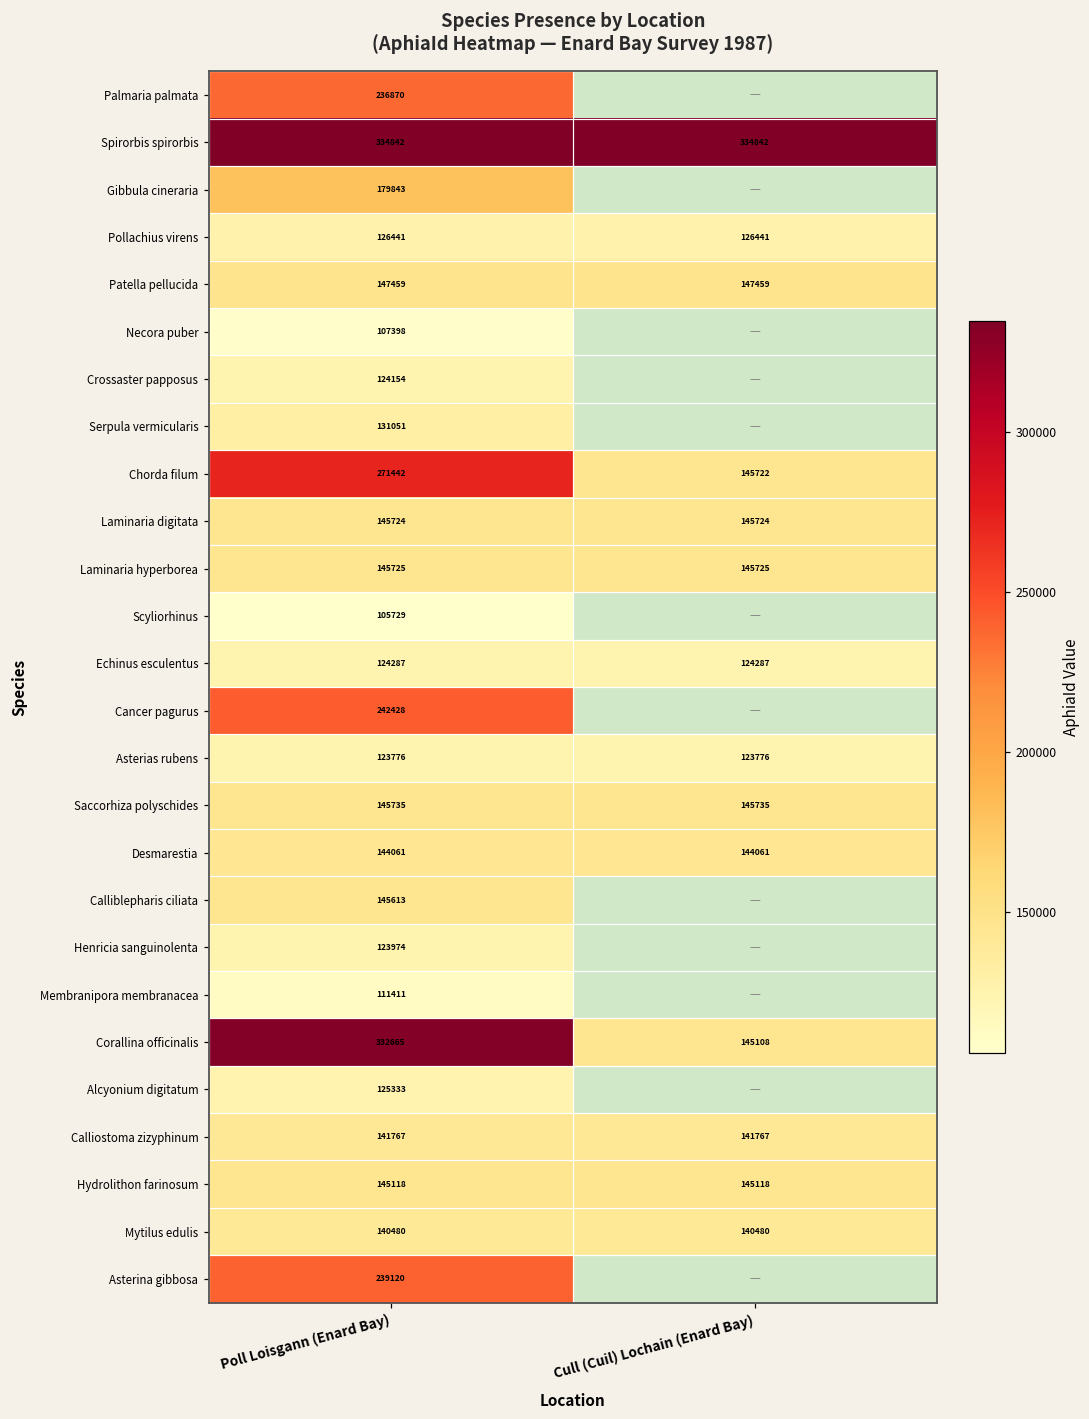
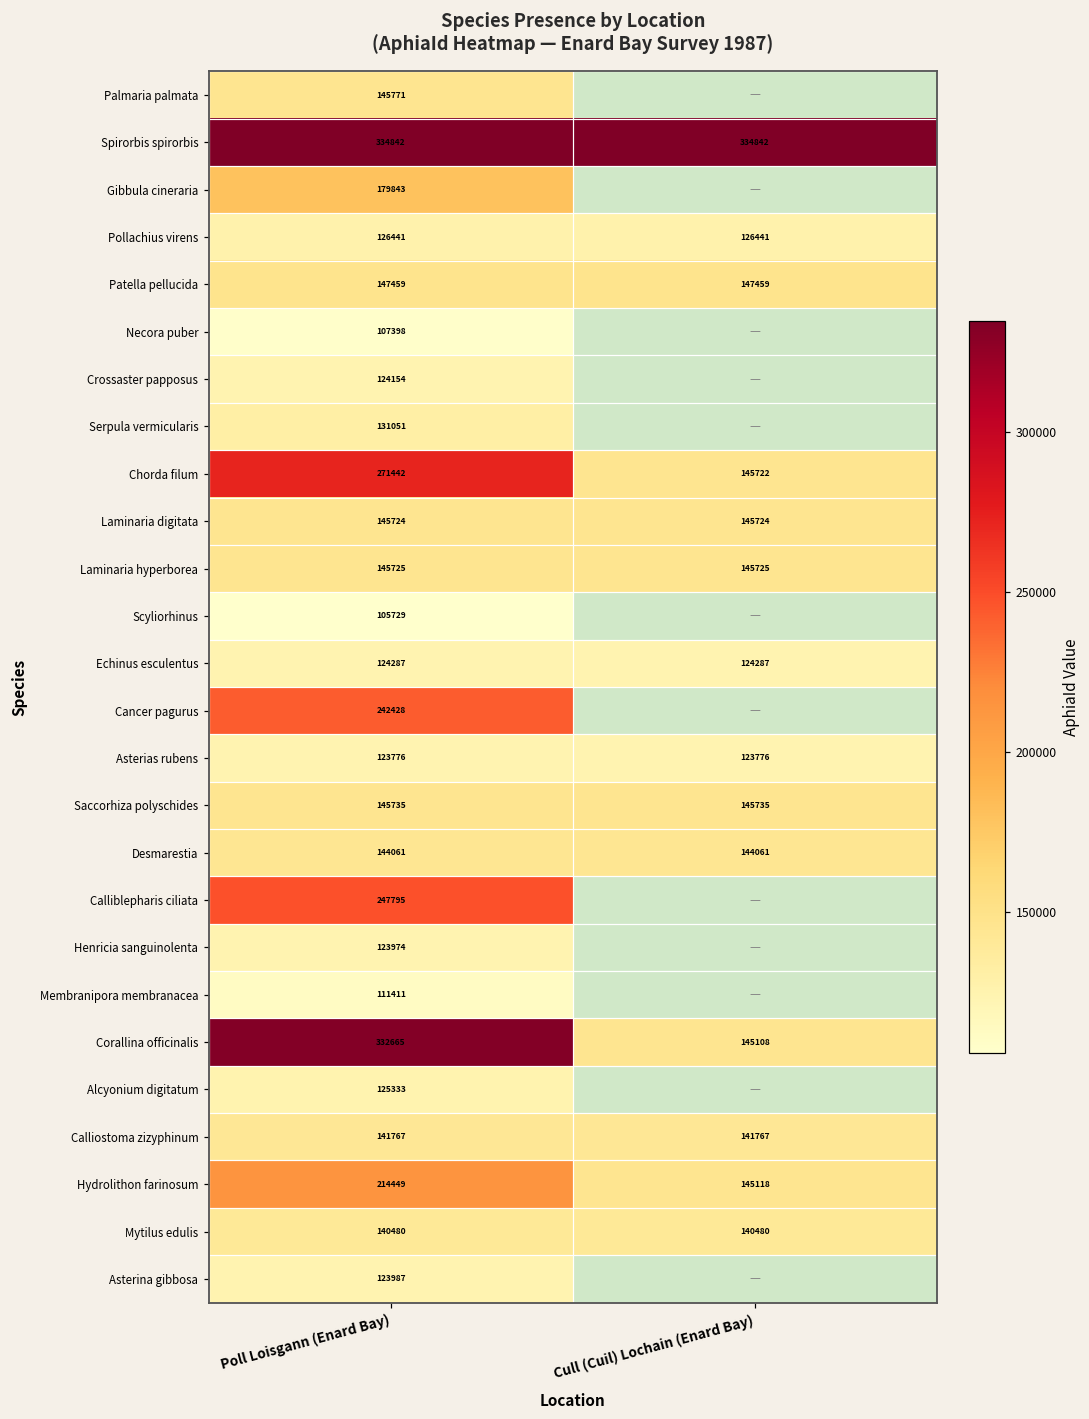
  {
    "Palmaria palmata": {
-     "Poll Loisgann (Enard Bay)": 236870
+     "Poll Loisgann (Enard Bay)": 145771
    },
    "Spirorbis spirorbis": {
      "Poll Loisgann (Enard Bay)": 334842,
      "Cull (Cuil) Lochain (Enard Bay)": 334842
    },
    "Gibbula cineraria": {
      "Poll Loisgann (Enard Bay)": 179843
    },
    "Pollachius virens": {
      "Poll Loisgann (Enard Bay)": 126441,
      "Cull (Cuil) Lochain (Enard Bay)": 126441
    },
    "Patella pellucida": {
      "Poll Loisgann (Enard Bay)": 147459,
      "Cull (Cuil) Lochain (Enard Bay)": 147459
    },
    "Necora puber": {
      "Poll Loisgann (Enard Bay)": 107398
    },
    "Crossaster papposus": {
      "Poll Loisgann (Enard Bay)": 124154
    },
    "Serpula vermicularis": {
      "Poll Loisgann (Enard Bay)": 131051
    },
    "Chorda filum": {
      "Poll Loisgann (Enard Bay)": 271442,
      "Cull (Cuil) Lochain (Enard Bay)": 145722
    },
    "Laminaria digitata": {
      "Poll Loisgann (Enard Bay)": 145724,
      "Cull (Cuil) Lochain (Enard Bay)": 145724
    },
    "Laminaria hyperborea": {
      "Poll Loisgann (Enard Bay)": 145725,
      "Cull (Cuil) Lochain (Enard Bay)": 145725
    },
    "Scyliorhinus": {
      "Poll Loisgann (Enard Bay)": 105729
    },
    "Echinus esculentus": {
      "Poll Loisgann (Enard Bay)": 124287,
      "Cull (Cuil) Lochain (Enard Bay)": 124287
    },
    "Cancer pagurus": {
      "Poll Loisgann (Enard Bay)": 242428
    },
    "Asterias rubens": {
      "Poll Loisgann (Enard Bay)": 123776,
      "Cull (Cuil) Lochain (Enard Bay)": 123776
    },
    "Saccorhiza polyschides": {
      "Poll Loisgann (Enard Bay)": 145735,
      "Cull (Cuil) Lochain (Enard Bay)": 145735
    },
    "Desmarestia": {
      "Poll Loisgann (Enard Bay)": 144061,
      "Cull (Cuil) Lochain (Enard Bay)": 144061
    },
    "Calliblepharis ciliata": {
-     "Poll Loisgann (Enard Bay)": 145613
+     "Poll Loisgann (Enard Bay)": 247795
    },
    "Henricia sanguinolenta": {
      "Poll Loisgann (Enard Bay)": 123974
    },
    "Membranipora membranacea": {
      "Poll Loisgann (Enard Bay)": 111411
    },
    "Corallina officinalis": {
      "Poll Loisgann (Enard Bay)": 332665,
      "Cull (Cuil) Lochain (Enard Bay)": 145108
    },
    "Alcyonium digitatum": {
      "Poll Loisgann (Enard Bay)": 125333
    },
    "Calliostoma zizyphinum": {
      "Poll Loisgann (Enard Bay)": 141767,
      "Cull (Cuil) Lochain (Enard Bay)": 141767
    },
    "Hydrolithon farinosum": {
-     "Poll Loisgann (Enard Bay)": 145118,
+     "Poll Loisgann (Enard Bay)": 214449,
      "Cull (Cuil) Lochain (Enard Bay)": 145118
    },
    "Mytilus edulis": {
      "Poll Loisgann (Enard Bay)": 140480,
      "Cull (Cuil) Lochain (Enard Bay)": 140480
    },
    "Asterina gibbosa": {
-     "Poll Loisgann (Enard Bay)": 239120
+     "Poll Loisgann (Enard Bay)": 123987
    }
  }
